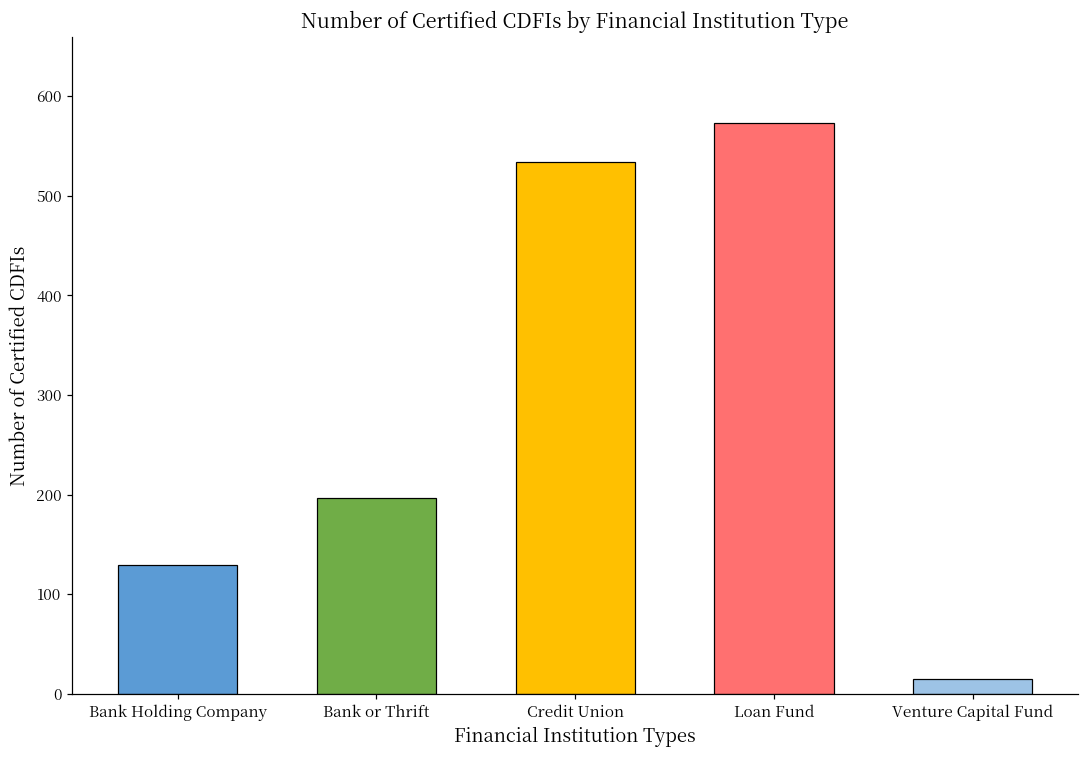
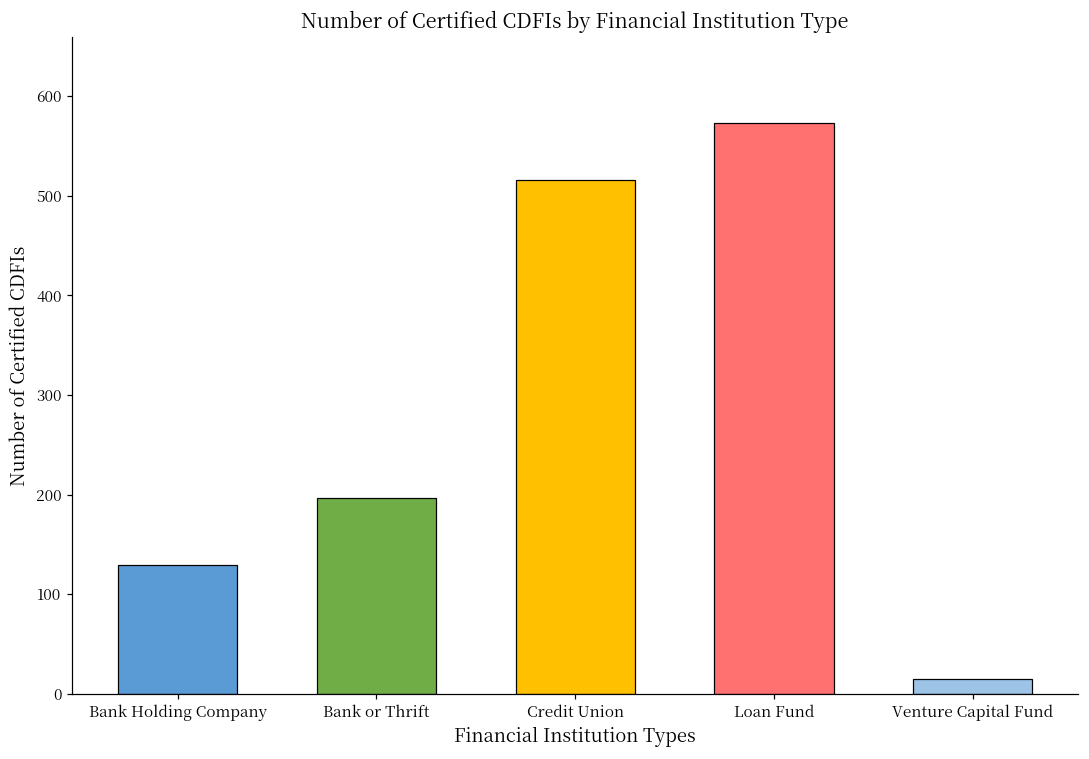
  {
    "Bank Holding Company": 130,
    "Bank or Thrift": 200,
-   "Credit Union": 530,
+   "Credit Union": 520,
    "Loan Fund": 570,
    "Venture Capital Fund": 20
  }
